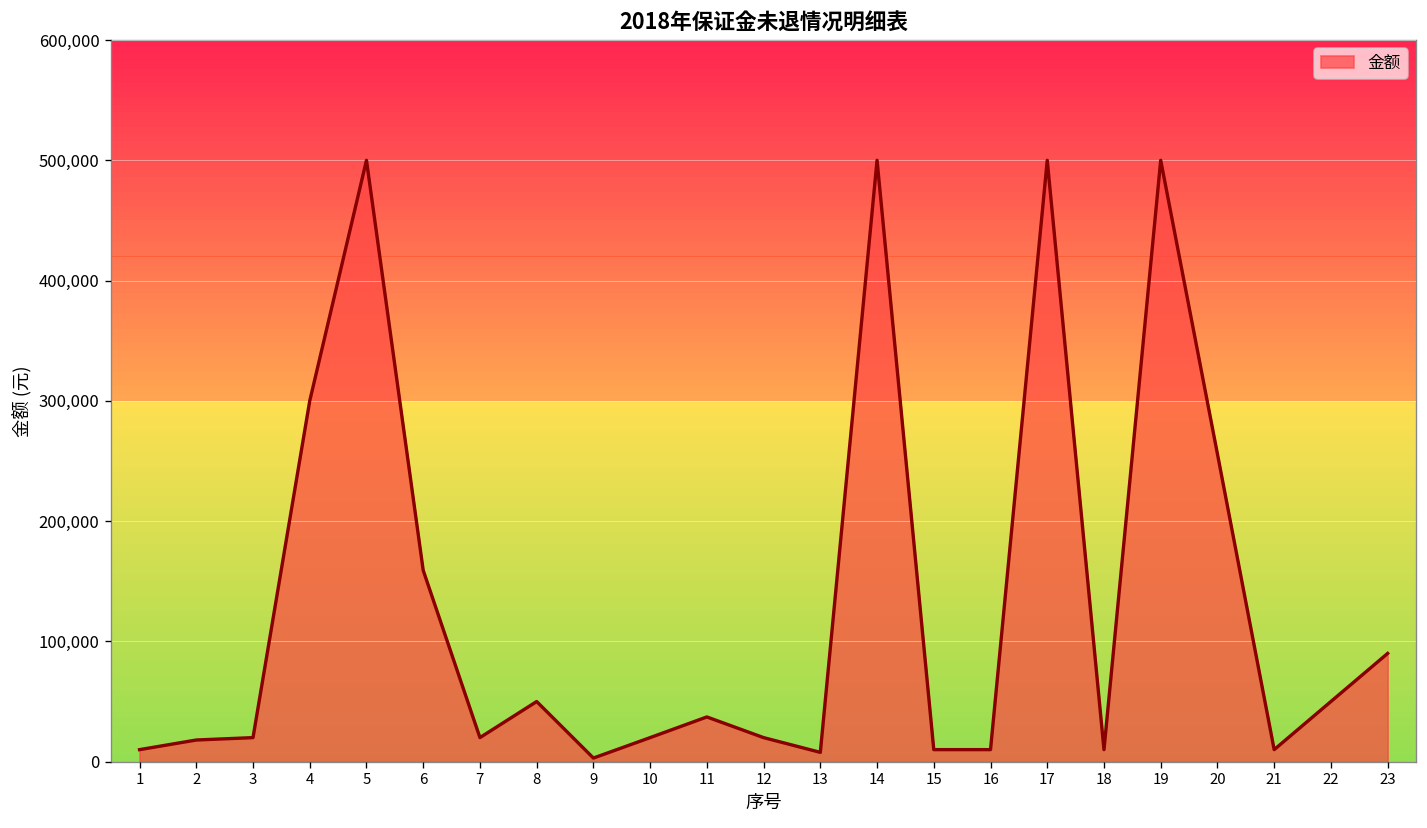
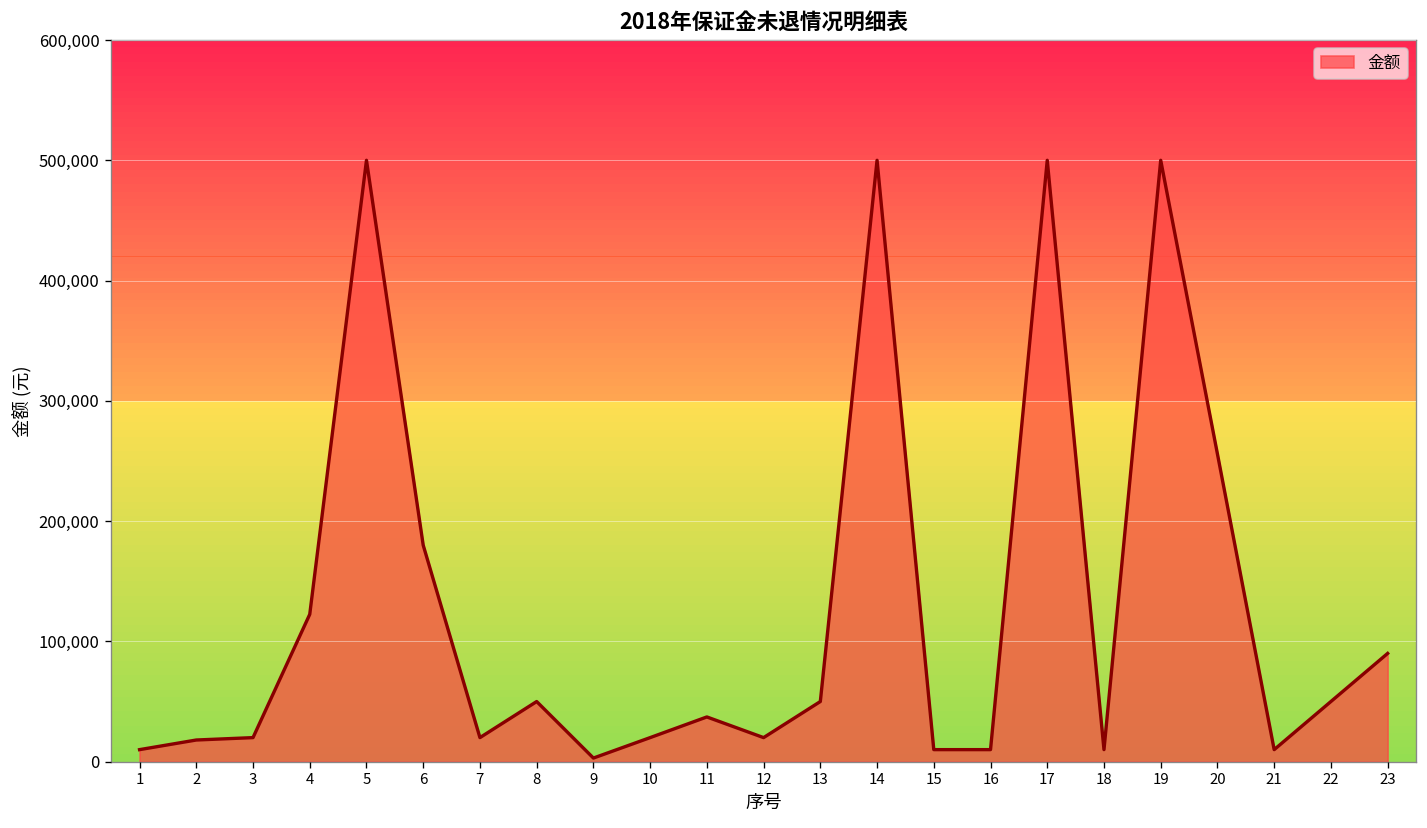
  {
    "1": "10,000",
    "2": "18,000",
    "3": "20,000",
-   "4": "300,000",
+   "4": "123,000",
    "5": "500,000",
-   "6": "159,000",
+   "6": "180,000",
    "7": "20,000",
    "8": "50,000",
    "9": "3,000",
    "10": "20,000",
    "11": "37,000",
    "12": "20,000",
-   "13": "8,000",
+   "13": "50,000",
    "14": "500,000",
    "15": "10,000",
    "16": "10,000",
    "17": "500,000",
    "18": "10,000",
    "19": "500,000",
    "20": "256,000",
    "21": "10,000",
    "22": "50,000",
    "23": "90,000"
  }
